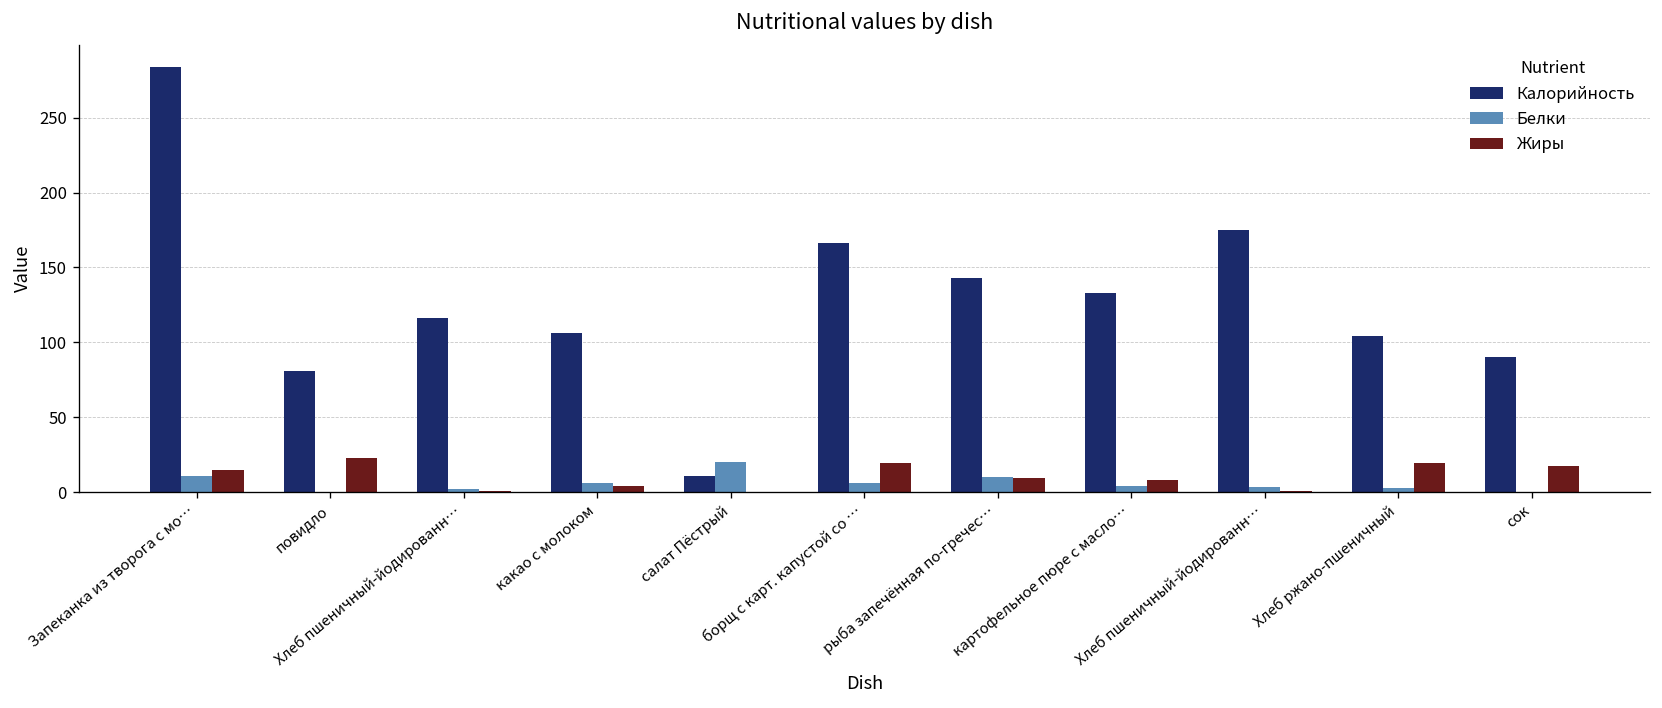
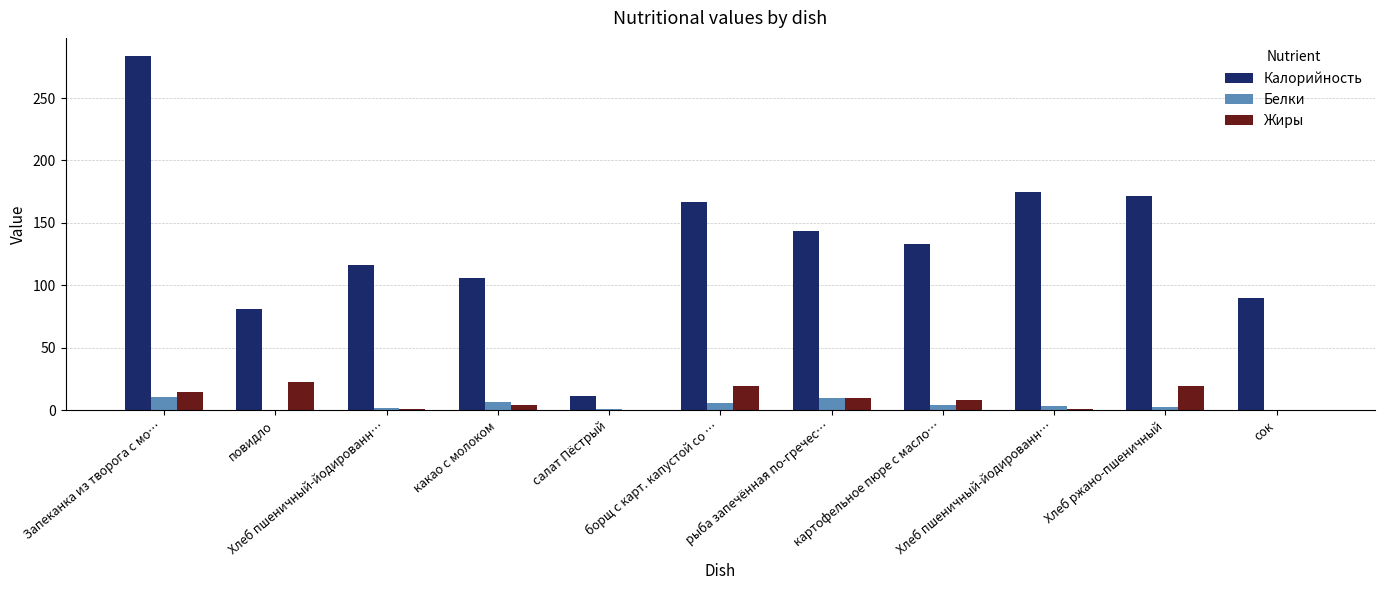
  {
    "Калорийность": {
      "Запеканка из творога с мо…": 284,
      "повидло": 81,
      "какао с молоком": 106,
      "салат Пёстрый": 11,
      "борщ с карт. капустой со …": 167,
      "рыба запечённая по-гречес…": 143,
      "картофельное пюре с масло…": 133,
-     "Хлеб ржано-пшеничный": 104,
+     "Хлеб ржано-пшеничный": 172,
      "сок": 90
    },
    "Белки": {
      "Запеканка из творога с мо…": 11,
      "повидло": 0,
      "какао с молоком": 6,
-     "салат Пёстрый": 20,
+     "салат Пёстрый": 1,
      "борщ с карт. капустой со …": 6,
      "рыба запечённая по-гречес…": 10,
      "картофельное пюре с масло…": 4,
      "Хлеб ржано-пшеничный": 3,
      "сок": 0
    },
    "Жиры": {
      "Запеканка из творога с мо…": 15,
      "повидло": 23,
      "какао с молоком": 4,
      "салат Пёстрый": 0,
      "борщ с карт. капустой со …": 19,
      "рыба запечённая по-гречес…": 9,
      "картофельное пюре с масло…": 8,
      "Хлеб ржано-пшеничный": 20,
-     "сок": 17
+     "сок": 0
    }
  }
